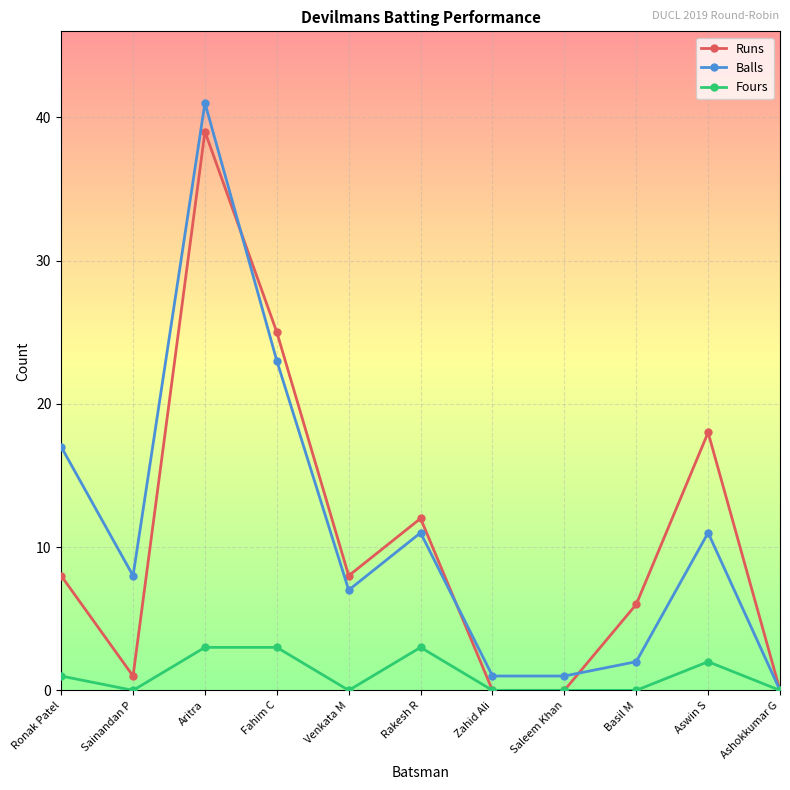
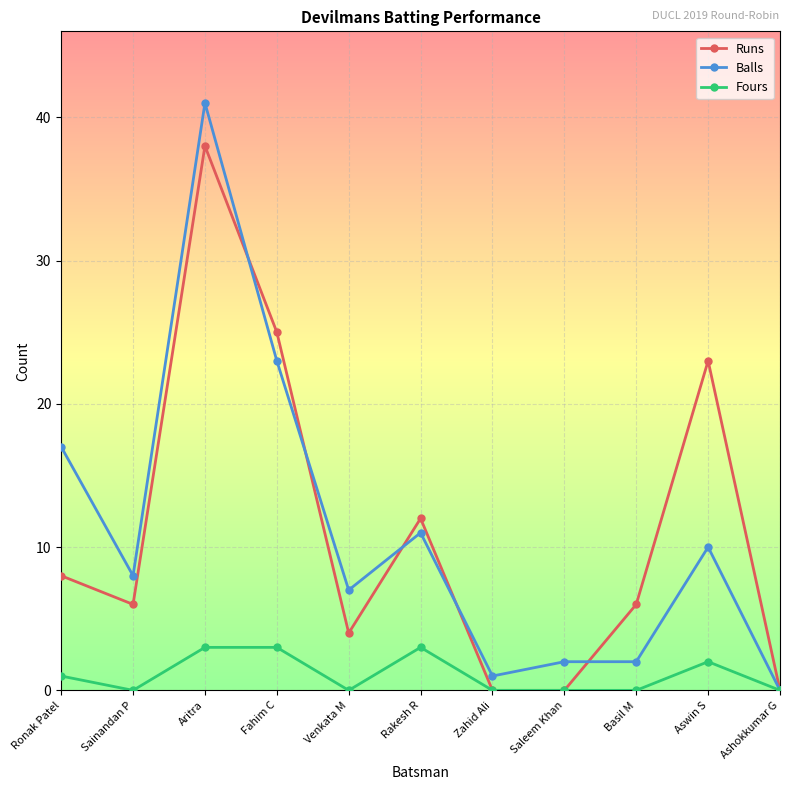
  {
    "Runs": {
      "Ronak Patel": 8,
-     "Sainandan P": 1,
-     "Aritra": 39,
+     "Sainandan P": 6,
+     "Aritra": 38,
      "Fahim C": 25,
-     "Venkata M": 8,
+     "Venkata M": 4,
      "Rakesh R": 12,
      "Basil M": 6,
-     "Aswin S": 18
+     "Aswin S": 23
    },
    "Balls": {
      "Ronak Patel": 17,
      "Sainandan P": 8,
      "Aritra": 41,
      "Fahim C": 23,
      "Venkata M": 7,
      "Rakesh R": 11,
      "Zahid Ali": 1,
-     "Saleem Khan": 1,
+     "Saleem Khan": 2,
      "Basil M": 2,
-     "Aswin S": 11
+     "Aswin S": 10
    },
    "Fours": {
      "Ronak Patel": 1,
      "Sainandan P": 0,
      "Aritra": 3,
      "Fahim C": 3,
      "Venkata M": 0,
      "Rakesh R": 3,
      "Basil M": 0,
      "Aswin S": 2
    }
  }
